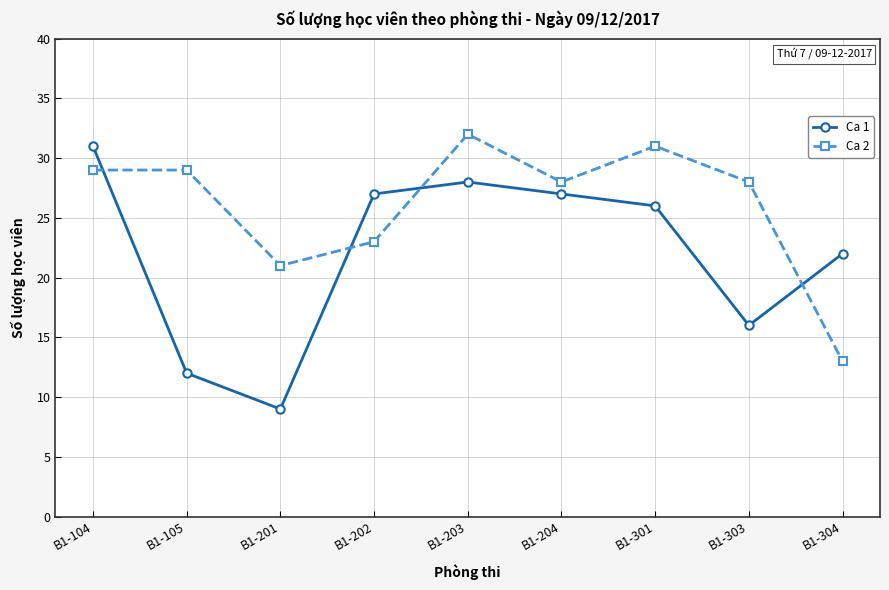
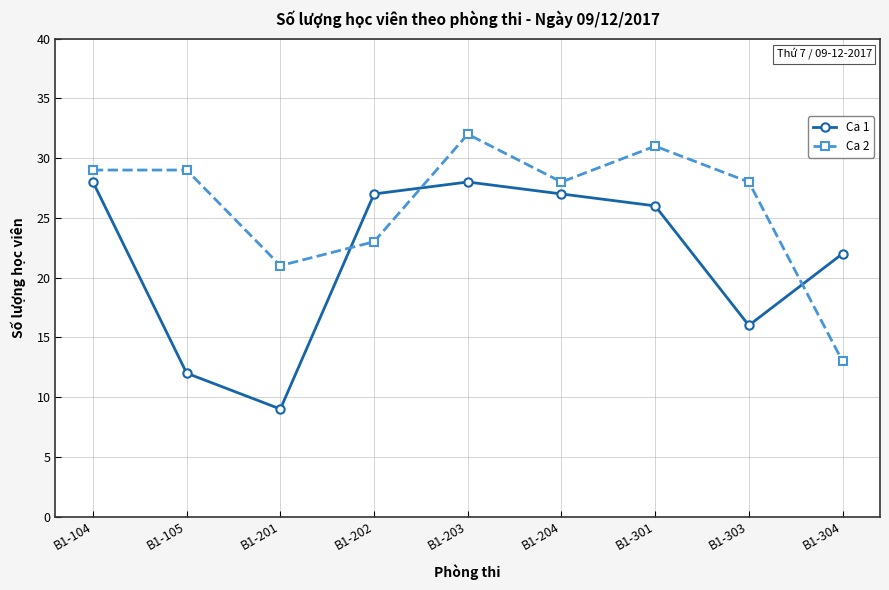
  {
    "Ca 1": {
-     "B1-104": 31,
+     "B1-104": 28,
      "B1-105": 12,
      "B1-201": 9,
      "B1-202": 27,
      "B1-203": 28,
      "B1-204": 27,
      "B1-301": 26,
      "B1-303": 16,
      "B1-304": 22
    },
    "Ca 2": {
      "B1-104": 29,
      "B1-105": 29,
      "B1-201": 21,
      "B1-202": 23,
      "B1-203": 32,
      "B1-204": 28,
      "B1-301": 31,
      "B1-303": 28,
      "B1-304": 13
    }
  }
